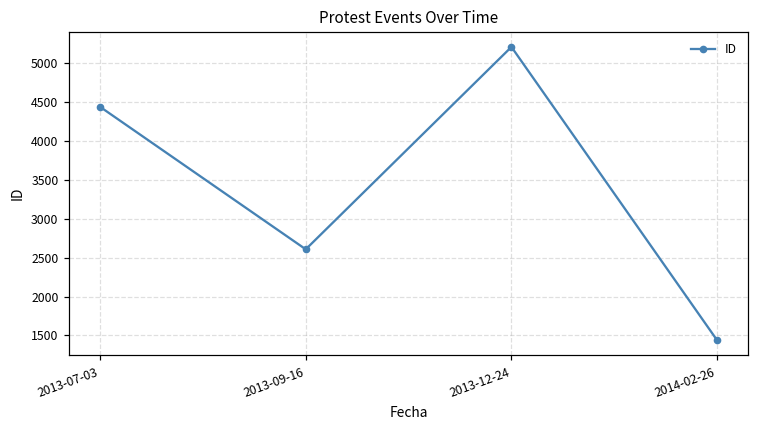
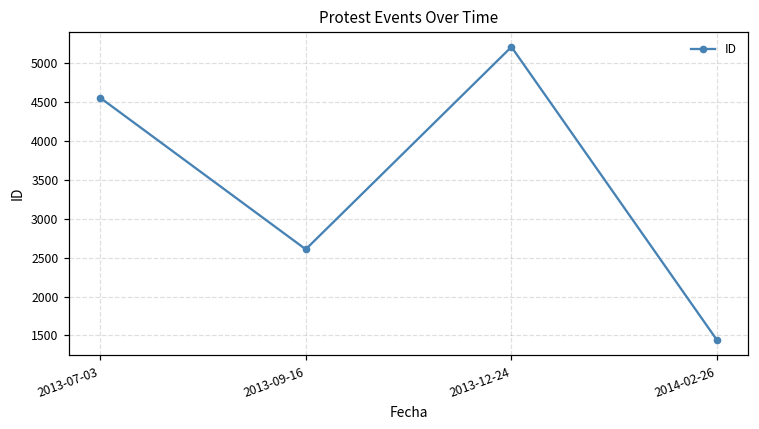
  {
-   "2013-07-03": 4400,
+   "2013-07-03": 4600,
    "2013-09-16": 2600,
    "2013-12-24": 5200,
    "2014-02-26": 1400
  }
